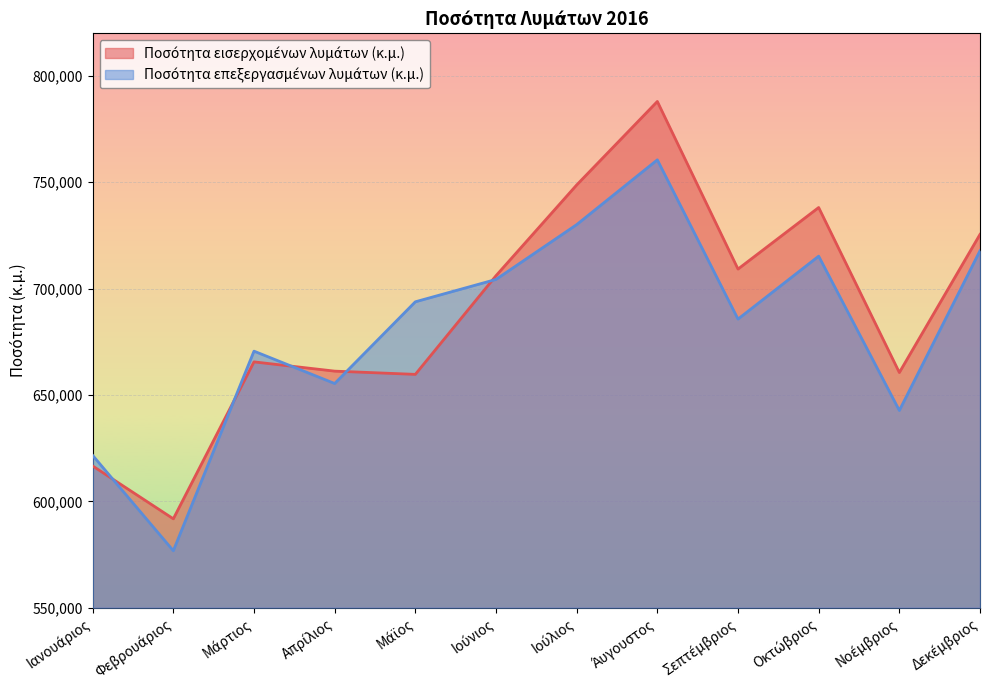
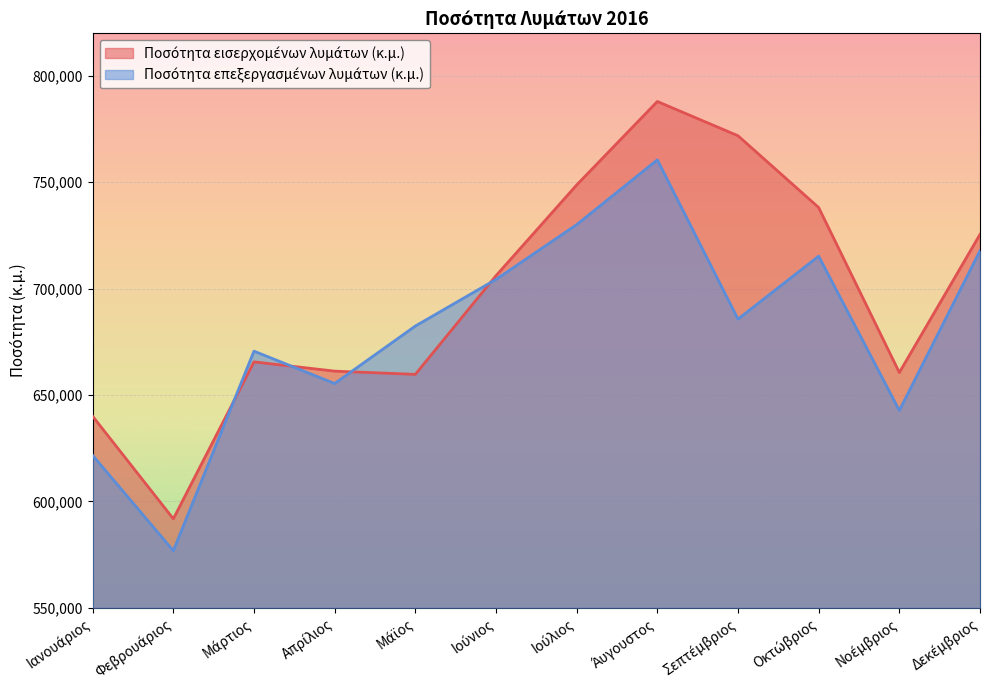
  {
    "Ποσότητα εισερχομένων λυμάτων (κ.μ.)": {
-     "Ιανουάριος": "617,000",
+     "Ιανουάριος": "640,000",
      "Φεβρουάριος": "592,000",
      "Μάρτιος": "666,000",
      "Απρίλιος": "661,000",
      "Μάϊος": "660,000",
      "Ιούνιος": "706,000",
      "Ιούλιος": "749,000",
      "Άυγουστος": "788,000",
-     "Σεπτέμβριος": "709,000",
+     "Σεπτέμβριος": "772,000",
      "Οκτώβριος": "738,000",
      "Νοέμβριος": "661,000",
      "Δεκέμβριος": "725,000"
    },
    "Ποσότητα επεξεργασμένων λυμάτων (κ.μ.)": {
      "Ιανουάριος": "622,000",
      "Φεβρουάριος": "577,000",
      "Μάρτιος": "671,000",
      "Απρίλιος": "655,000",
-     "Μάϊος": "694,000",
+     "Μάϊος": "682,000",
      "Ιούνιος": "704,000",
      "Ιούλιος": "730,000",
      "Άυγουστος": "761,000",
      "Σεπτέμβριος": "686,000",
      "Οκτώβριος": "715,000",
      "Νοέμβριος": "643,000",
      "Δεκέμβριος": "718,000"
    }
  }
